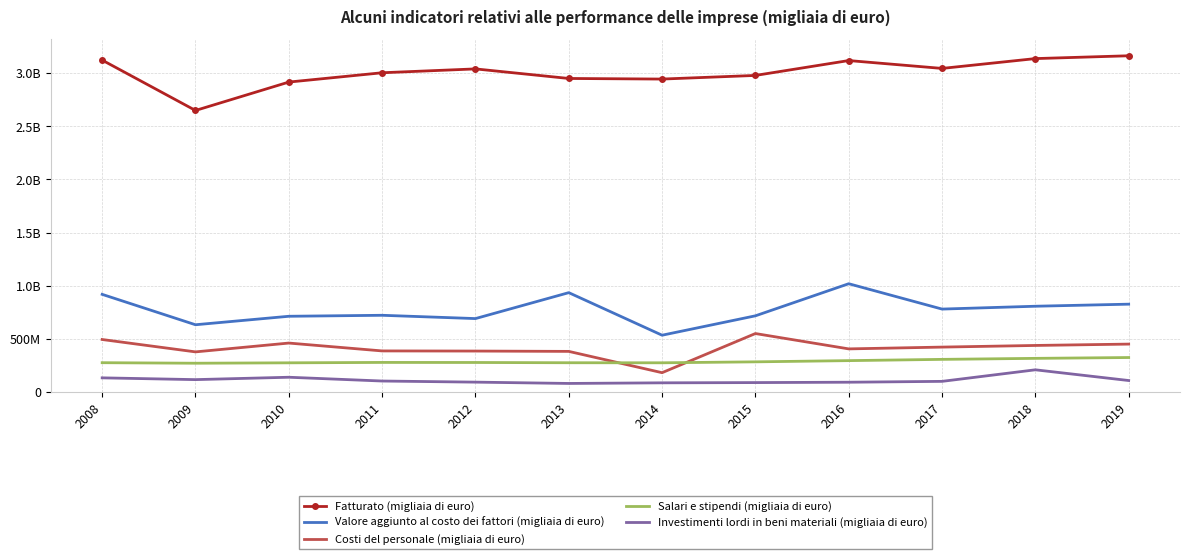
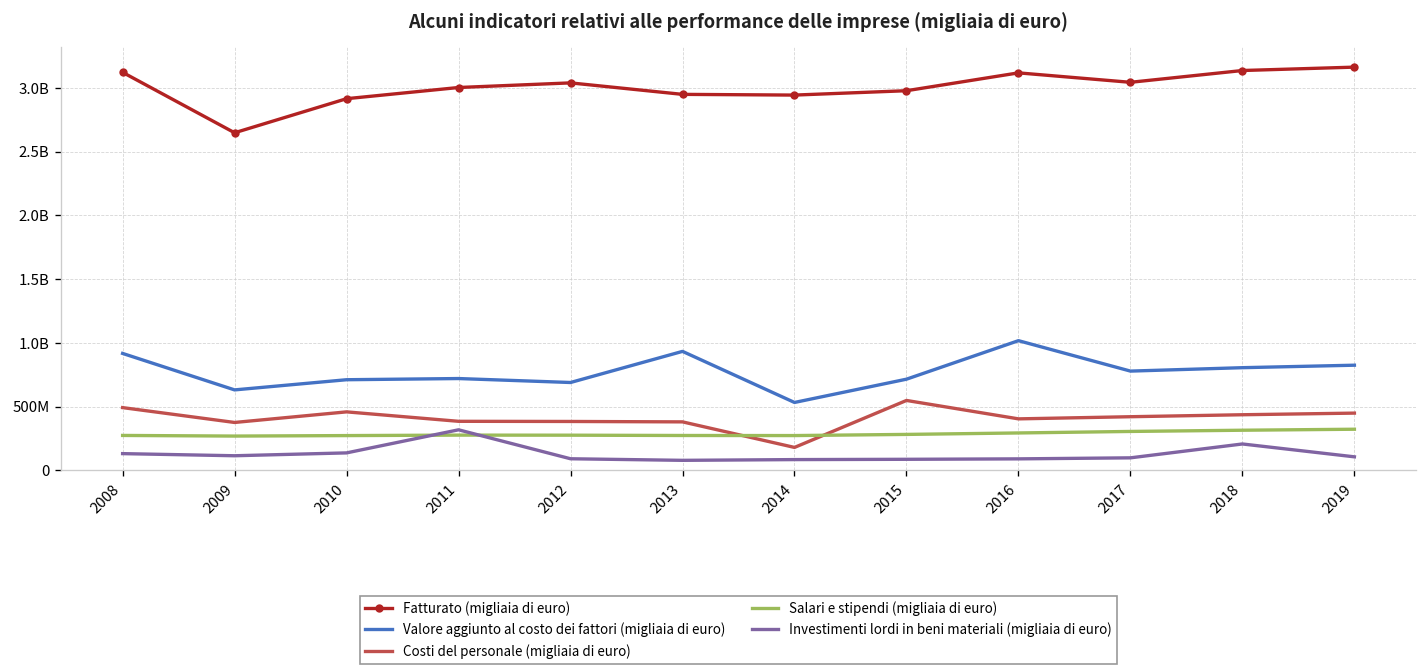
  {
    "Fatturato (migliaia di euro)": {
      "2008": 3120000000,
      "2009": 2650000000,
      "2010": 2920000000,
      "2011": 3000000000,
      "2012": 3040000000,
      "2013": 2950000000,
      "2014": 2940000000,
      "2015": 2980000000,
      "2016": 3120000000,
      "2017": 3040000000,
      "2018": 3140000000,
      "2019": 3160000000
    },
    "Valore aggiunto al costo dei fattori (migliaia di euro)": {
      "2008": 920000000,
      "2009": 630000000,
      "2010": 710000000,
      "2011": 720000000,
      "2012": 690000000,
      "2013": 930000000,
      "2014": 530000000,
      "2015": 720000000,
      "2016": 1020000000,
      "2017": 780000000,
      "2018": 810000000,
      "2019": 830000000
    },
    "Costi del personale (migliaia di euro)": {
      "2008": 490000000,
      "2009": 380000000,
      "2010": 460000000,
      "2011": 390000000,
      "2012": 380000000,
      "2013": 380000000,
      "2014": 180000000,
      "2015": 550000000,
      "2016": 400000000,
      "2017": 420000000,
      "2018": 440000000,
      "2019": 450000000
    },
    "Salari e stipendi (migliaia di euro)": {
      "2008": 270000000,
      "2009": 270000000,
      "2010": 270000000,
      "2011": 280000000,
      "2012": 280000000,
      "2013": 270000000,
      "2014": 270000000,
      "2015": 280000000,
      "2016": 290000000,
      "2017": 310000000,
      "2018": 320000000,
      "2019": 320000000
    },
    "Investimenti lordi in beni materiali (migliaia di euro)": {
      "2008": 130000000,
      "2009": 120000000,
      "2010": 140000000,
-     "2011": 100000000,
+     "2011": 320000000,
      "2012": 90000000,
      "2013": 80000000,
      "2014": 90000000,
      "2015": 90000000,
      "2016": 90000000,
      "2017": 100000000,
      "2018": 210000000,
      "2019": 110000000
    }
  }
